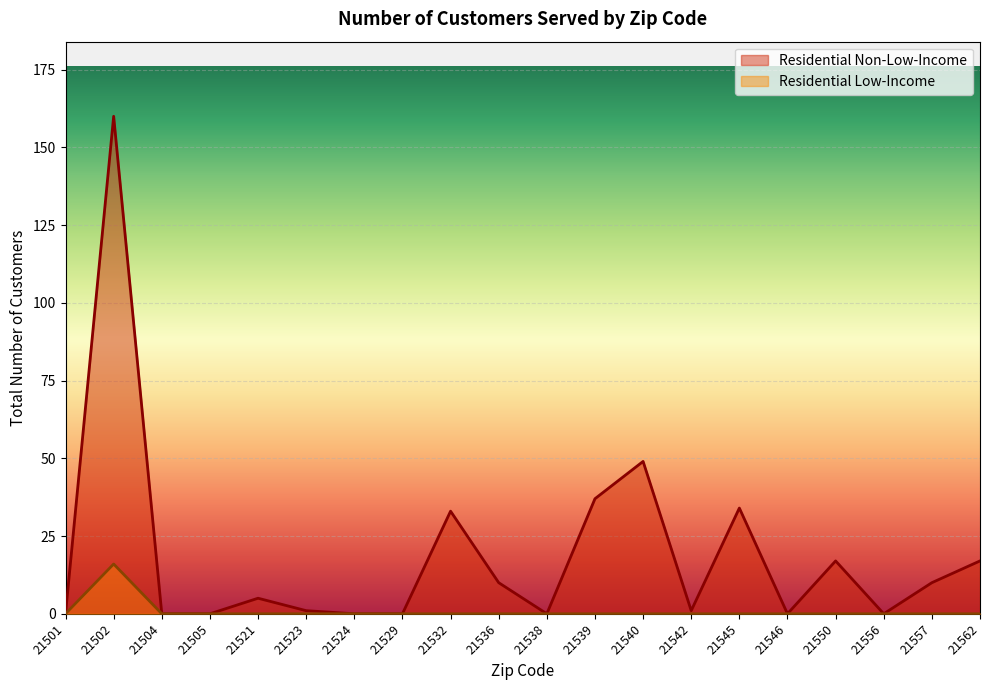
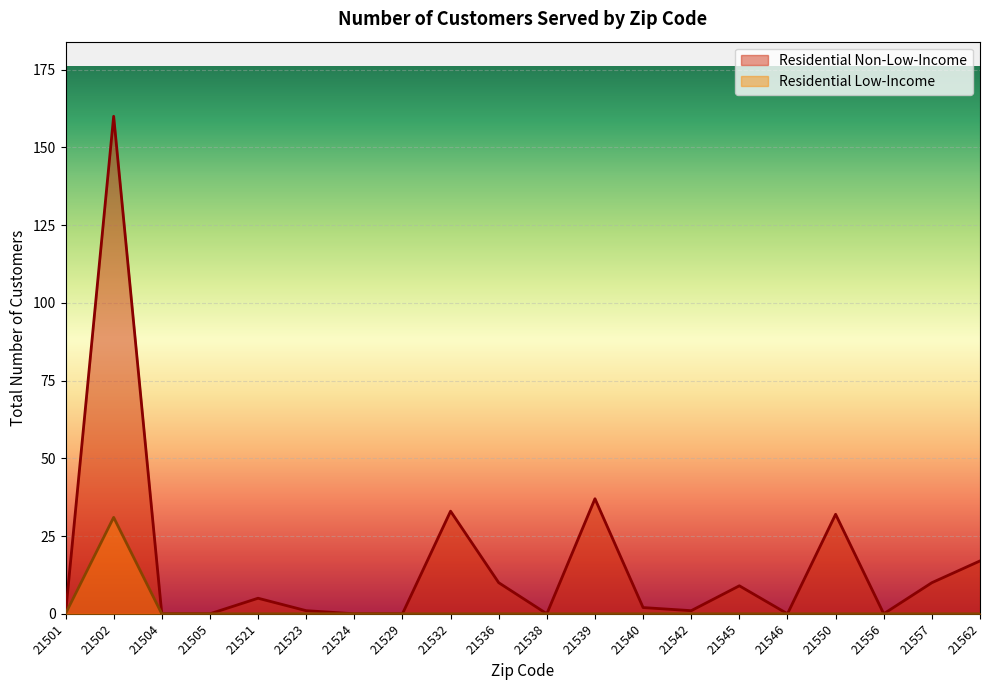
  {
    "Residential Non-Low-Income": {
      "21502": 160,
      "21521": 5,
      "21523": 1,
      "21532": 33,
      "21536": 10,
      "21539": 37,
-     "21540": 49,
+     "21540": 2,
      "21542": 1,
-     "21545": 34,
-     "21550": 17,
+     "21545": 9,
+     "21550": 32,
      "21557": 10,
      "21562": 17
    },
    "Residential Low-Income": {
-     "21502": 16,
+     "21502": 31,
      "21521": 0,
      "21523": 0,
      "21532": 0,
      "21536": 0,
      "21539": 0,
      "21540": 0,
      "21542": 0,
      "21545": 0,
      "21550": 0,
      "21557": 0,
      "21562": 0
    }
  }
